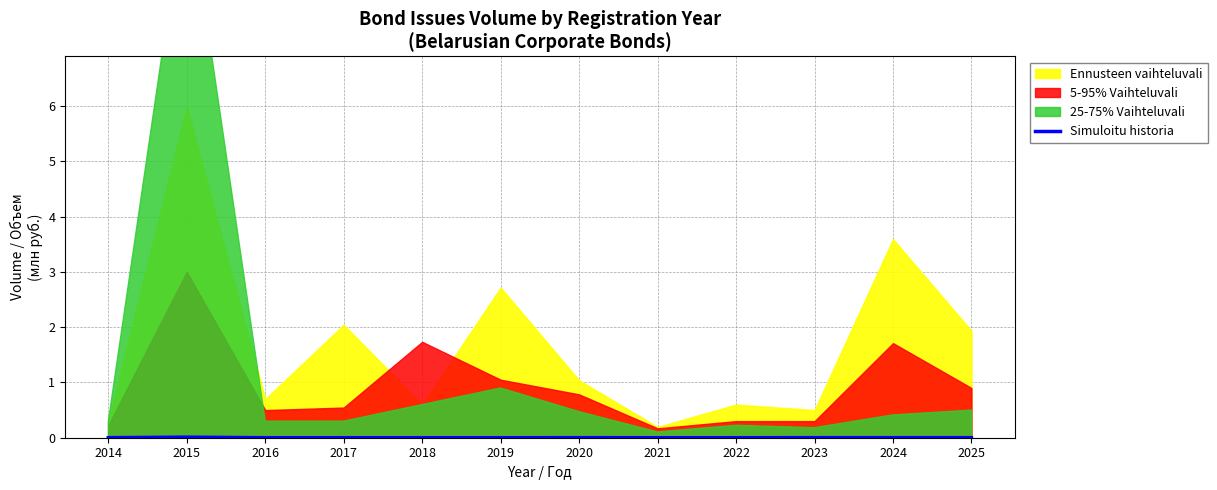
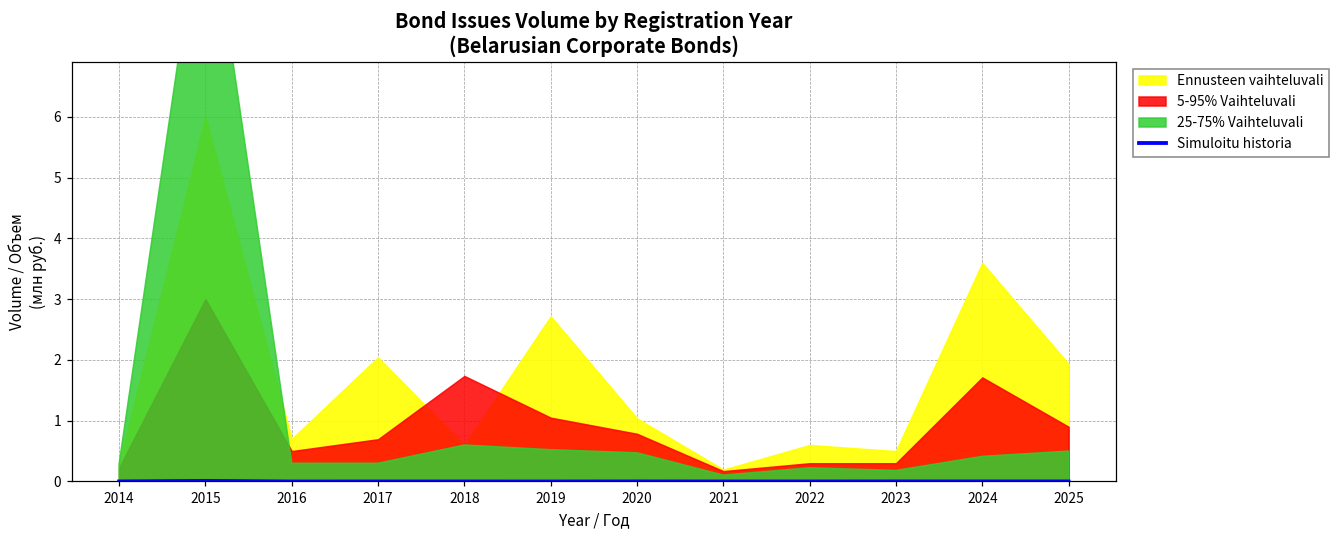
  {
    "Simuloitu historia": {
      "2014": 0.0,
      "2015": 0.0,
      "2016": 0.0,
      "2017": 0.0,
      "2018": 0.0,
      "2019": 0.0,
      "2020": 0.0,
      "2021": 0.0,
      "2022": 0.0,
      "2023": 0.0,
      "2024": 0.0,
      "2025": 0.0
    },
    "Ennusteen vaihteluvali": {
      "2015": 6.0,
      "2016": 0.7,
      "2017": 2.0,
      "2019": 2.7,
      "2020": 1.0,
      "2022": 0.6,
      "2023": 0.5,
      "2024": 3.6,
      "2025": 1.9
    },
    "5-95% Vaihteluvali": {
      "2014": 0.2,
      "2015": 3.0,
      "2016": 0.5,
-     "2017": 0.5,
+     "2017": 0.7,
      "2018": 1.7,
      "2019": 1.1,
      "2020": 0.8,
      "2022": 0.3,
      "2023": 0.3,
      "2024": 1.7,
      "2025": 0.9
    },
    "25-75% Vaihteluvali": {
      "2016": 0.3,
      "2017": 0.3,
-     "2019": 0.9,
+     "2019": 0.5,
      "2020": 0.5,
      "2021": 0.1,
      "2022": 0.2,
      "2023": 0.2,
      "2024": 0.4,
      "2025": 0.5
    }
  }
